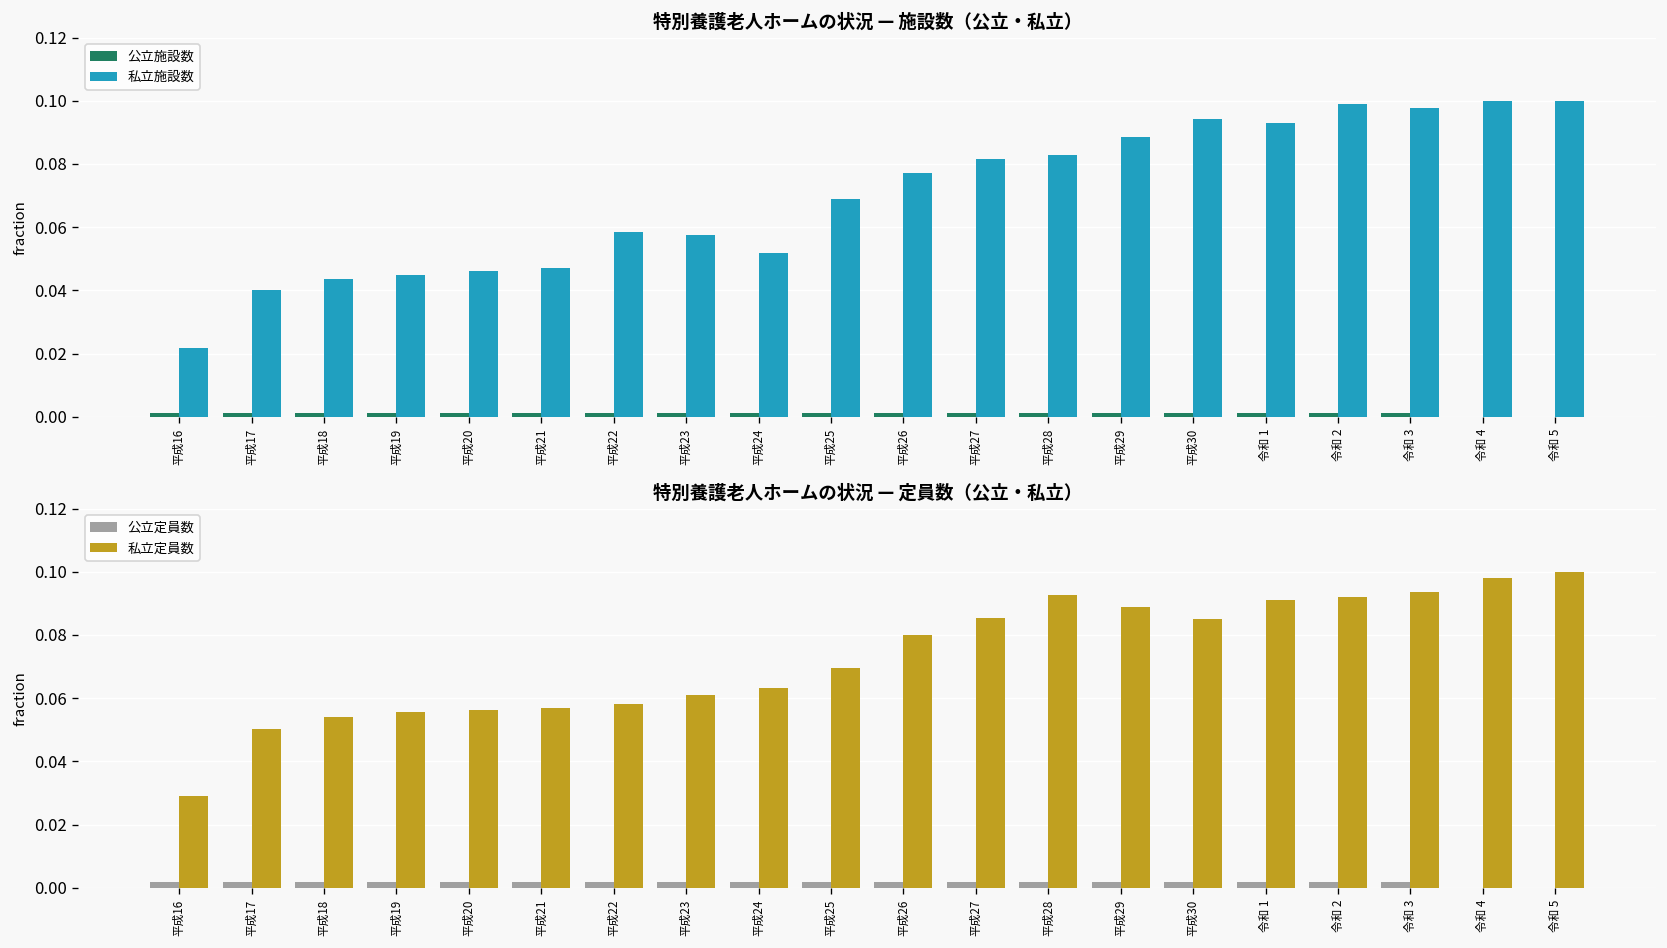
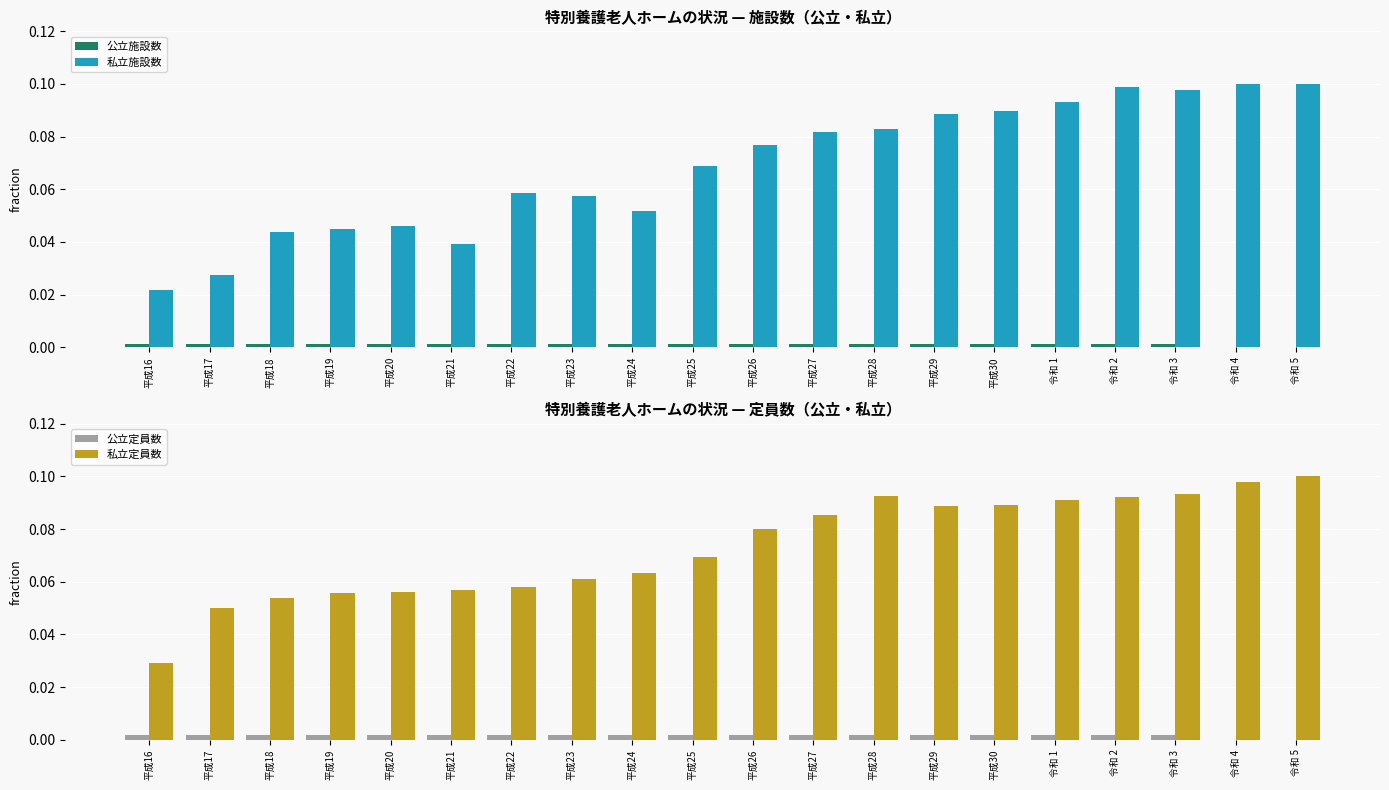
  {
    "特別養護老人ホームの状況 — 施設数（公立・私立）": {
      "公立施設数": {
        "平成16": 0.001,
        "平成17": 0.001,
        "平成18": 0.001,
        "平成19": 0.001,
        "平成20": 0.001,
        "平成21": 0.001,
        "平成22": 0.001,
        "平成23": 0.001,
        "平成24": 0.001,
        "平成25": 0.001,
        "平成26": 0.001,
        "平成27": 0.001,
        "平成28": 0.001,
        "平成29": 0.001,
        "平成30": 0.001,
        "令和 1": 0.001,
        "令和 2": 0.001,
        "令和 3": 0.001,
        "令和 4": 0.000,
        "令和 5": 0.000
      },
      "私立施設数": {
        "平成16": 0.022,
-       "平成17": 0.040,
+       "平成17": 0.028,
        "平成18": 0.044,
        "平成19": 0.045,
        "平成20": 0.046,
-       "平成21": 0.047,
+       "平成21": 0.039,
        "平成22": 0.059,
        "平成23": 0.057,
        "平成24": 0.052,
        "平成25": 0.069,
        "平成26": 0.077,
        "平成27": 0.082,
        "平成28": 0.083,
        "平成29": 0.089,
-       "平成30": 0.094,
+       "平成30": 0.090,
        "令和 1": 0.093,
        "令和 2": 0.099,
        "令和 3": 0.098,
        "令和 4": 0.100,
        "令和 5": 0.100
      }
    },
    "特別養護老人ホームの状況 — 定員数（公立・私立）": {
      "公立定員数": {
        "平成16": 0.002,
        "平成17": 0.002,
        "平成18": 0.002,
        "平成19": 0.002,
        "平成20": 0.002,
        "平成21": 0.002,
        "平成22": 0.002,
        "平成23": 0.002,
        "平成24": 0.002,
        "平成25": 0.002,
        "平成26": 0.002,
        "平成27": 0.002,
        "平成28": 0.002,
        "平成29": 0.002,
        "平成30": 0.002,
        "令和 1": 0.002,
        "令和 2": 0.002,
        "令和 3": 0.002,
        "令和 4": 0.000,
        "令和 5": 0.000
      },
      "私立定員数": {
        "平成16": 0.029,
        "平成17": 0.050,
        "平成18": 0.054,
        "平成19": 0.056,
        "平成20": 0.056,
        "平成21": 0.057,
        "平成22": 0.058,
        "平成23": 0.061,
        "平成24": 0.063,
        "平成25": 0.070,
        "平成26": 0.080,
        "平成27": 0.085,
        "平成28": 0.093,
        "平成29": 0.089,
-       "平成30": 0.085,
+       "平成30": 0.089,
        "令和 1": 0.091,
        "令和 2": 0.092,
        "令和 3": 0.094,
        "令和 4": 0.098,
        "令和 5": 0.100
      }
    }
  }
